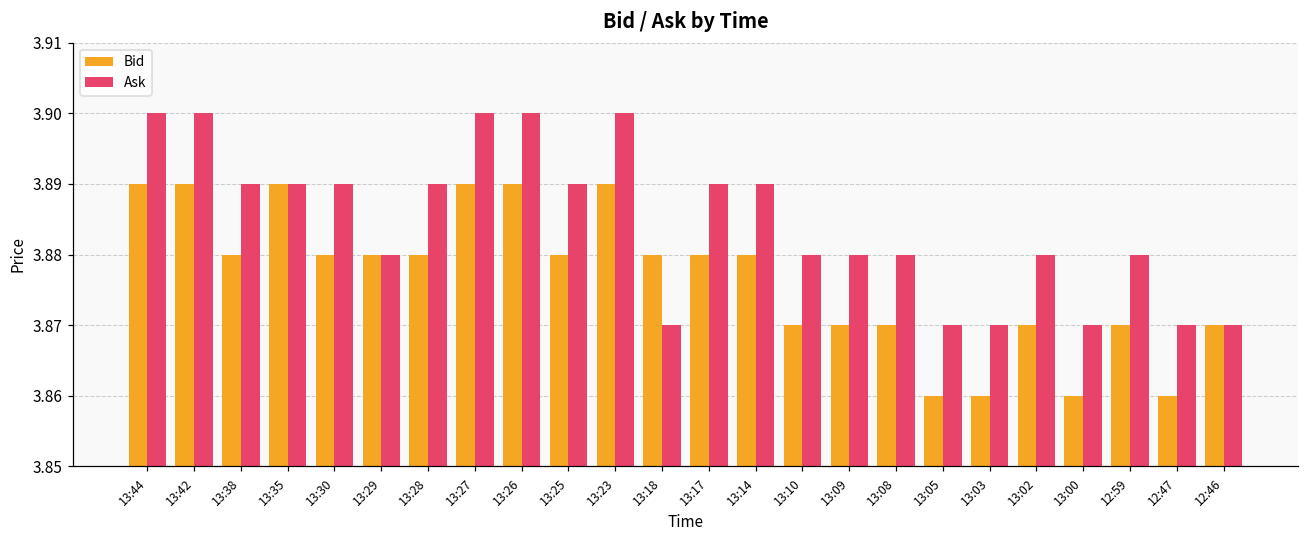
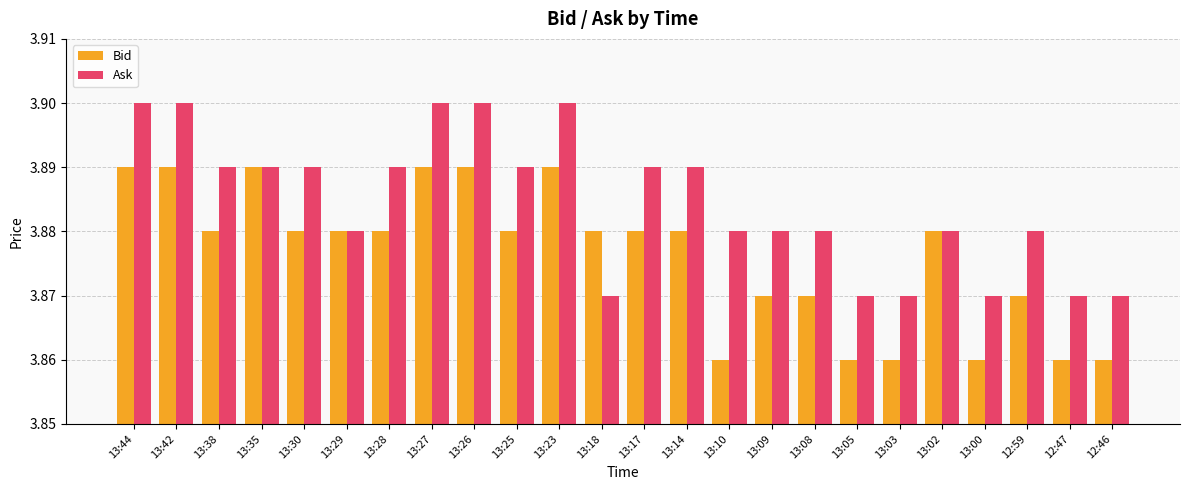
  {
    "Bid": {
      "13:44": 3.89,
      "13:42": 3.89,
      "13:38": 3.88,
      "13:35": 3.89,
      "13:30": 3.88,
      "13:29": 3.88,
      "13:28": 3.88,
      "13:27": 3.89,
      "13:26": 3.89,
      "13:25": 3.88,
      "13:23": 3.89,
      "13:18": 3.88,
      "13:17": 3.88,
      "13:14": 3.88,
-     "13:10": 3.87,
+     "13:10": 3.86,
      "13:09": 3.87,
      "13:08": 3.87,
      "13:05": 3.86,
      "13:03": 3.86,
-     "13:02": 3.87,
+     "13:02": 3.88,
      "13:00": 3.86,
      "12:59": 3.87,
      "12:47": 3.86,
-     "12:46": 3.87
+     "12:46": 3.86
    },
    "Ask": {
      "13:44": 3.90,
      "13:42": 3.90,
      "13:38": 3.89,
      "13:35": 3.89,
      "13:30": 3.89,
      "13:29": 3.88,
      "13:28": 3.89,
      "13:27": 3.90,
      "13:26": 3.90,
      "13:25": 3.89,
      "13:23": 3.90,
      "13:18": 3.87,
      "13:17": 3.89,
      "13:14": 3.89,
      "13:10": 3.88,
      "13:09": 3.88,
      "13:08": 3.88,
      "13:05": 3.87,
      "13:03": 3.87,
      "13:02": 3.88,
      "13:00": 3.87,
      "12:59": 3.88,
      "12:47": 3.87,
      "12:46": 3.87
    }
  }
